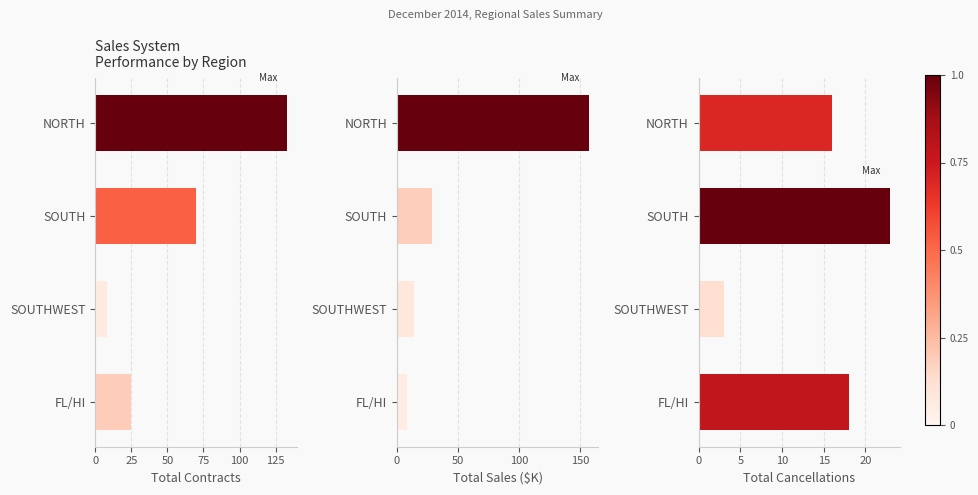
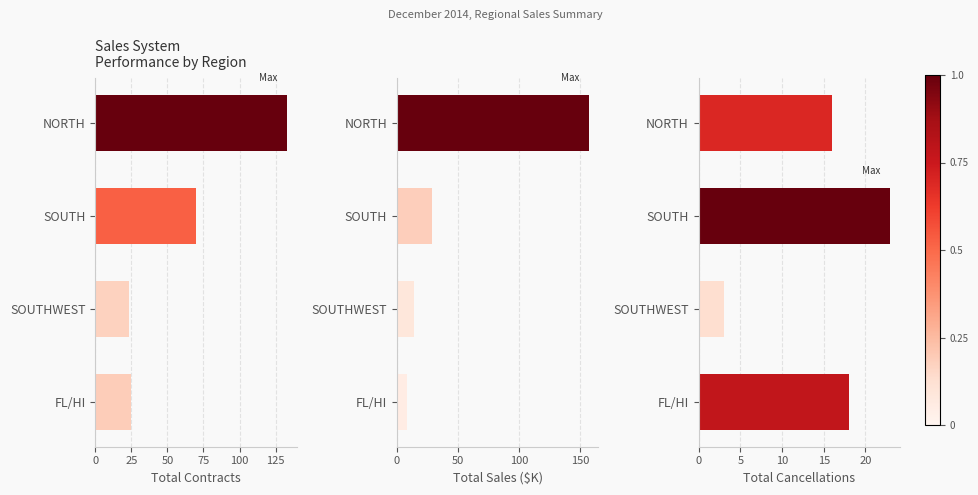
  {
    "Sales System Performance by Region": {
      "NORTH": 133,
      "SOUTH": 70,
-     "SOUTHWEST": 8,
+     "SOUTHWEST": 23,
      "FL/HI": 25
    }
  }
